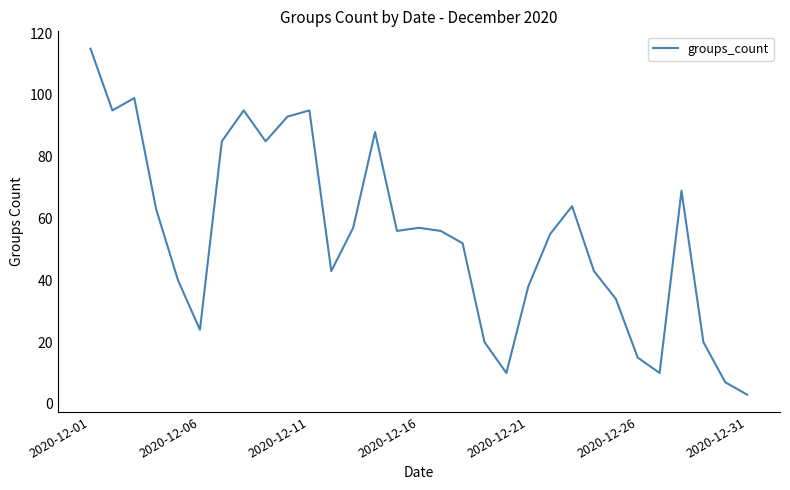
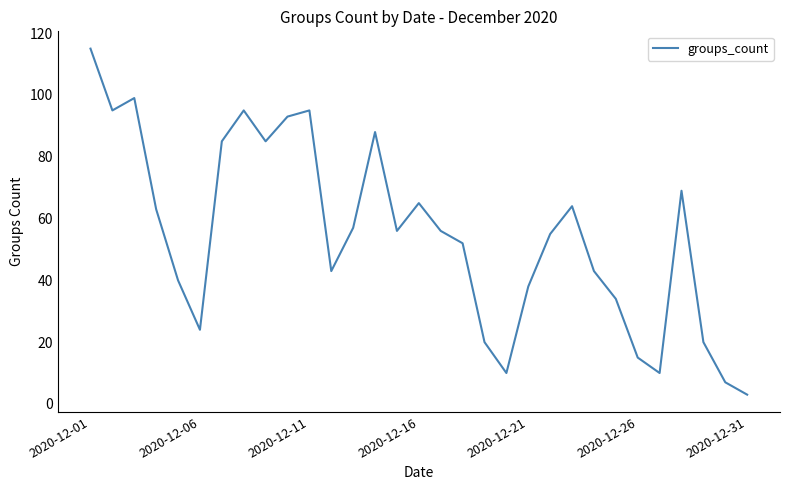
  {
    "2020-12-01": 115,
    "2020-12-06": 24,
    "2020-12-11": 95,
-   "2020-12-16": 57,
+   "2020-12-16": 65,
    "2020-12-21": 38,
    "2020-12-26": 15,
    "2020-12-31": 3
  }
